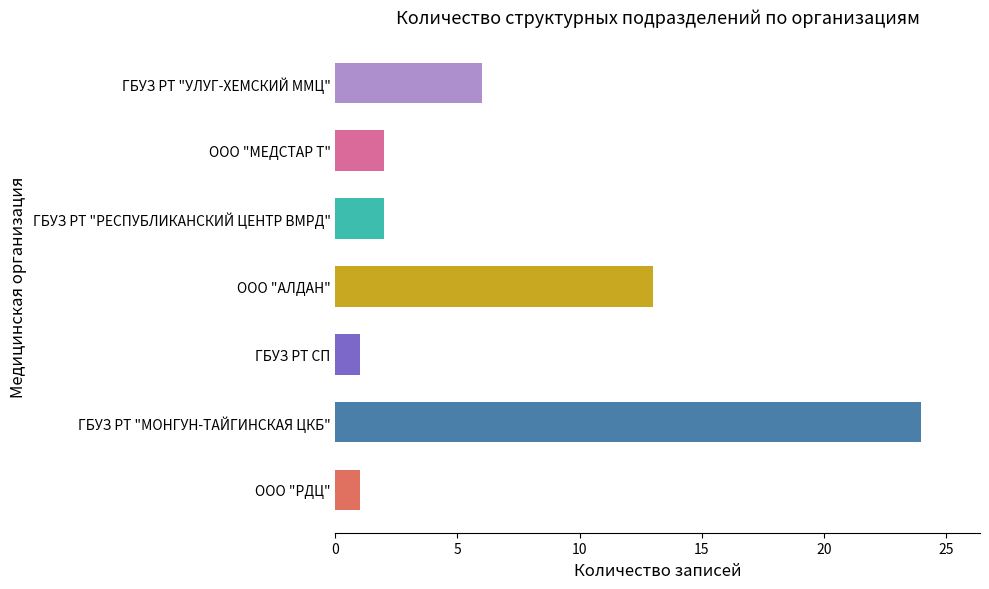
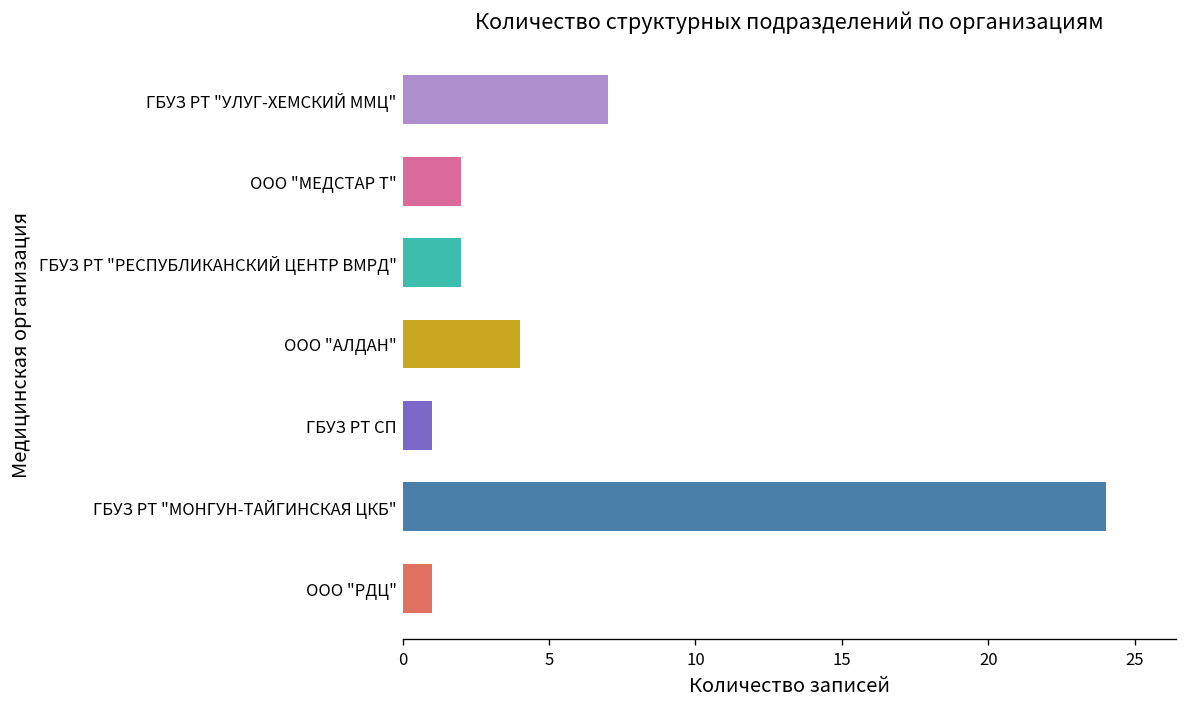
  {
-   "ГБУЗ РТ \"УЛУГ-ХЕМСКИЙ ММЦ\"": 6,
+   "ГБУЗ РТ \"УЛУГ-ХЕМСКИЙ ММЦ\"": 7,
    "ООО \"МЕДСТАР Т\"": 2,
    "ГБУЗ РТ \"РЕСПУБЛИКАНСКИЙ ЦЕНТР ВМРД\"": 2,
-   "ООО \"АЛДАН\"": 13,
+   "ООО \"АЛДАН\"": 4,
    "ГБУЗ РТ СП": 1,
    "ГБУЗ РТ \"МОНГУН-ТАЙГИНСКАЯ ЦКБ\"": 24,
    "ООО \"РДЦ\"": 1
  }
